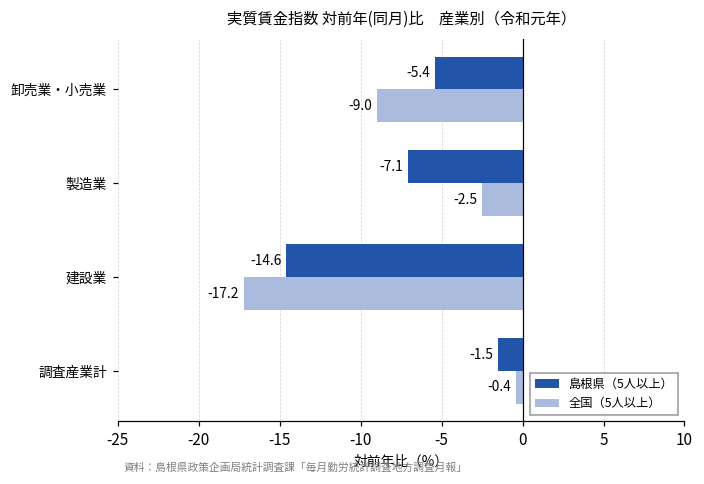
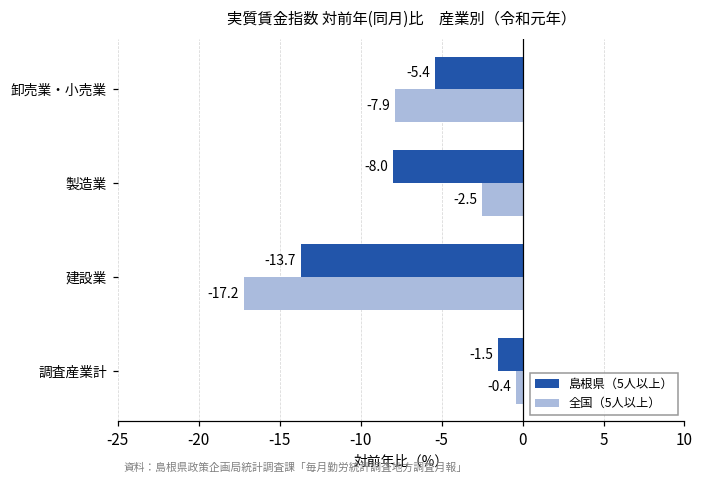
  {
    "島根県（5人以上）": {
      "卸売業・小売業": -5.4,
-     "製造業": -7.1,
-     "建設業": -14.6,
+     "製造業": -8.0,
+     "建設業": -13.7,
      "調査産業計": -1.5
    },
    "全国（5人以上）": {
-     "卸売業・小売業": -9.0,
+     "卸売業・小売業": -7.9,
      "製造業": -2.5,
      "建設業": -17.2,
      "調査産業計": -0.4
    }
  }
